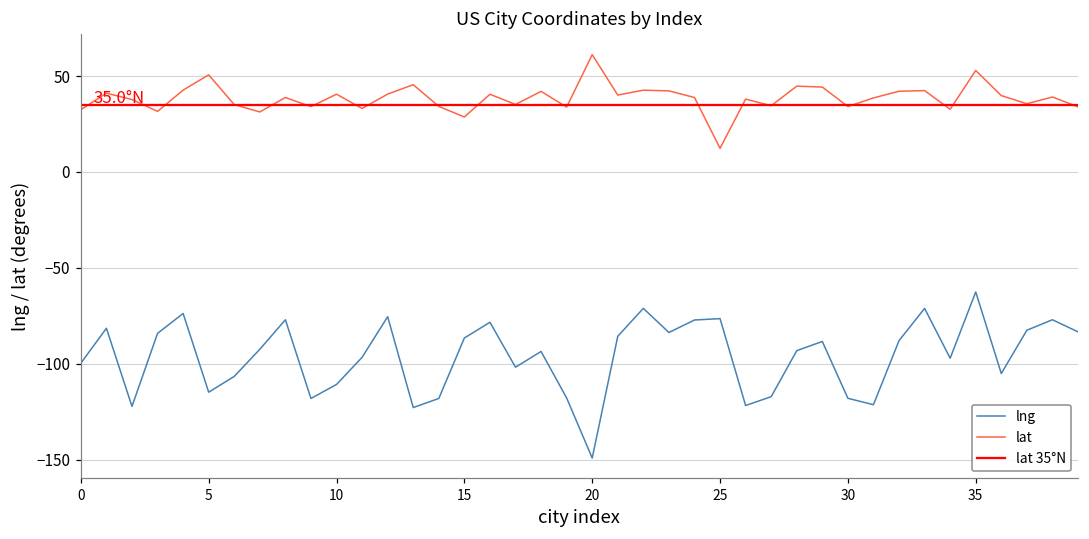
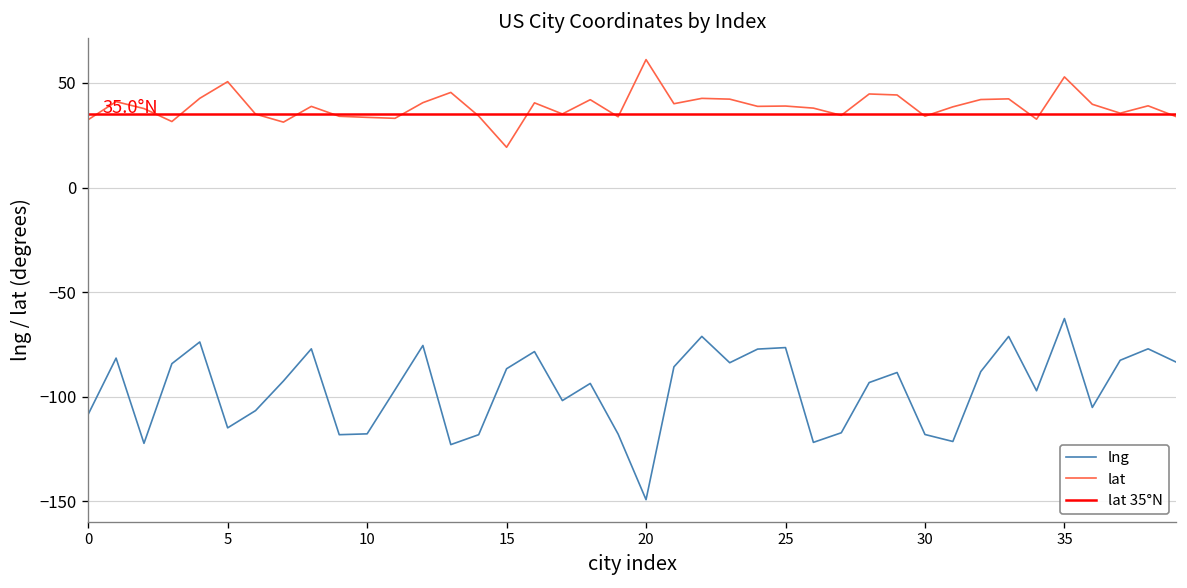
  {
    "lng": {
-     "0": -100,
+     "0": -108,
      "5": -115,
-     "10": -111,
+     "10": -118,
      "15": -87,
      "20": -149,
      "25": -76,
      "30": -118,
      "35": -63
    },
    "lat": {
      "0": 32,
      "5": 51,
-     "10": 41,
-     "15": 29,
+     "10": 34,
+     "15": 19,
      "20": 61,
-     "25": 12,
+     "25": 39,
      "30": 34,
      "35": 53
    }
  }
